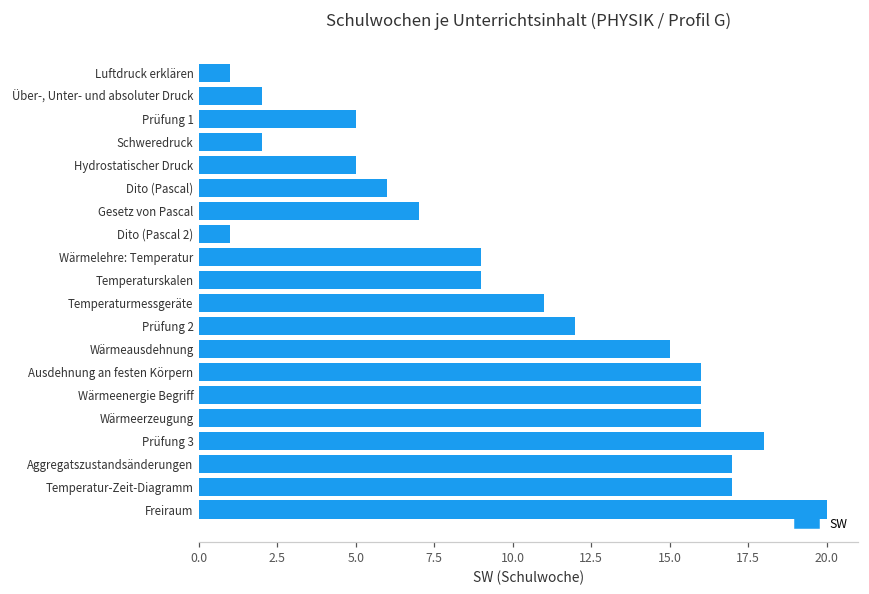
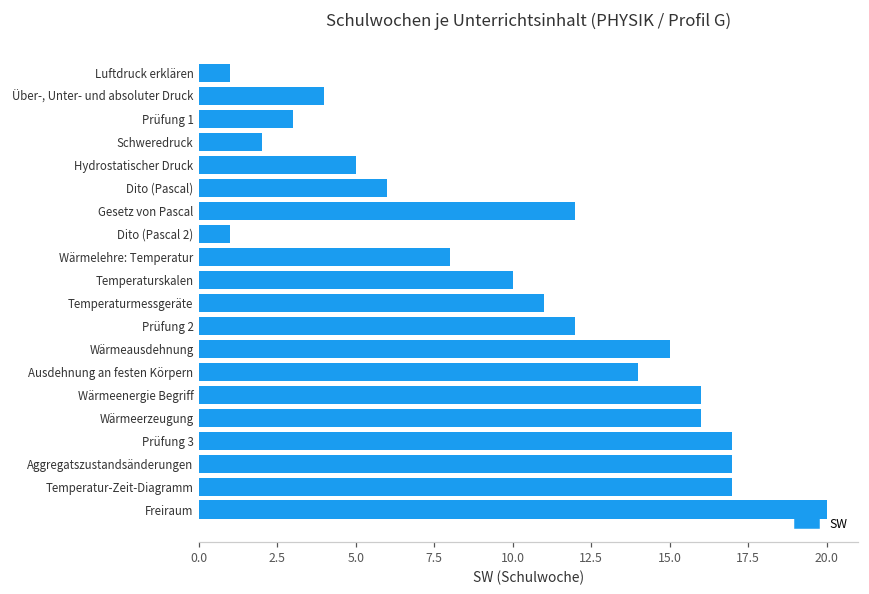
  {
    "Luftdruck erklären": 1,
-   "Über-, Unter- und absoluter Druck": 2,
-   "Prüfung 1": 5,
+   "Über-, Unter- und absoluter Druck": 4,
+   "Prüfung 1": 3,
    "Schweredruck": 2,
    "Hydrostatischer Druck": 5,
    "Dito (Pascal)": 6,
-   "Gesetz von Pascal": 7,
+   "Gesetz von Pascal": 12,
    "Dito (Pascal 2)": 1,
-   "Wärmelehre: Temperatur": 9,
-   "Temperaturskalen": 9,
+   "Wärmelehre: Temperatur": 8,
+   "Temperaturskalen": 10,
    "Temperaturmessgeräte": 11,
    "Prüfung 2": 12,
    "Wärmeausdehnung": 15,
-   "Ausdehnung an festen Körpern": 16,
+   "Ausdehnung an festen Körpern": 14,
    "Wärmeenergie Begriff": 16,
    "Wärmeerzeugung": 16,
-   "Prüfung 3": 18,
+   "Prüfung 3": 17,
    "Aggregatszustandsänderungen": 17,
    "Temperatur-Zeit-Diagramm": 17,
    "Freiraum": 20
  }
